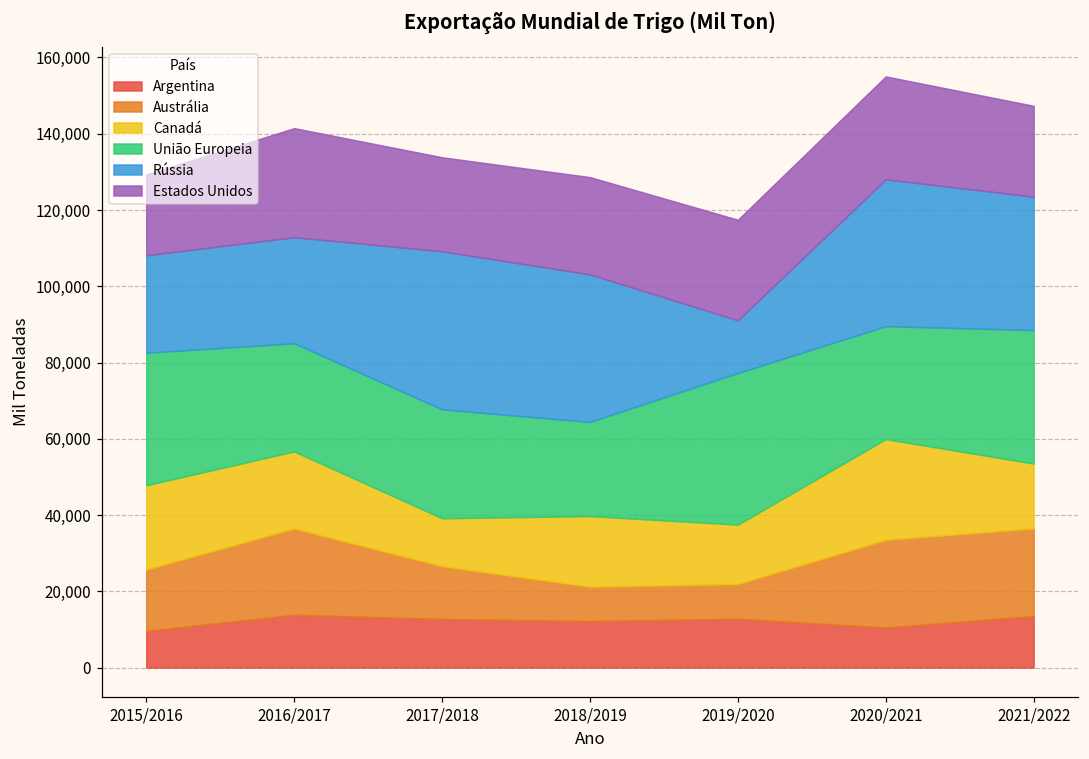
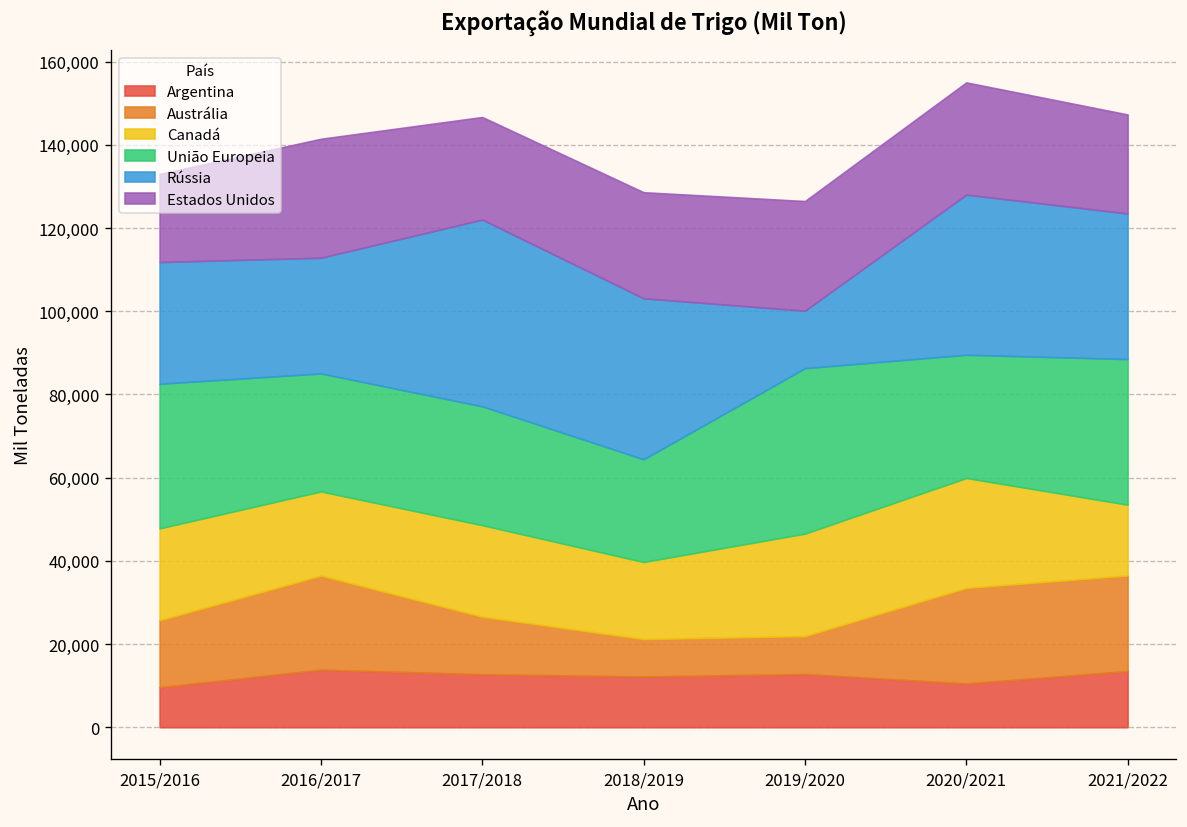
  {
    "Canadá": {
      "2015/2016": "22,000",
      "2016/2017": "20,000",
-     "2017/2018": "13,000",
+     "2017/2018": "22,000",
      "2018/2019": "19,000",
-     "2019/2020": "16,000",
+     "2019/2020": "25,000",
      "2020/2021": "26,000",
      "2021/2022": "17,000"
    },
    "União Europeia": {
      "2015/2016": "35,000",
      "2016/2017": "28,000",
      "2017/2018": "29,000",
      "2018/2019": "25,000",
      "2019/2020": "40,000",
      "2020/2021": "30,000",
      "2021/2022": "35,000"
    },
    "Rússia": {
-     "2015/2016": "26,000",
+     "2015/2016": "29,000",
      "2016/2017": "28,000",
-     "2017/2018": "41,000",
+     "2017/2018": "45,000",
      "2018/2019": "39,000",
      "2019/2020": "14,000",
      "2020/2021": "39,000",
      "2021/2022": "35,000"
    },
    "Estados Unidos": {
      "2016/2017": "29,000",
      "2017/2018": "25,000",
      "2018/2019": "26,000",
      "2019/2020": "26,000",
      "2020/2021": "27,000",
      "2021/2022": "24,000"
    }
  }
